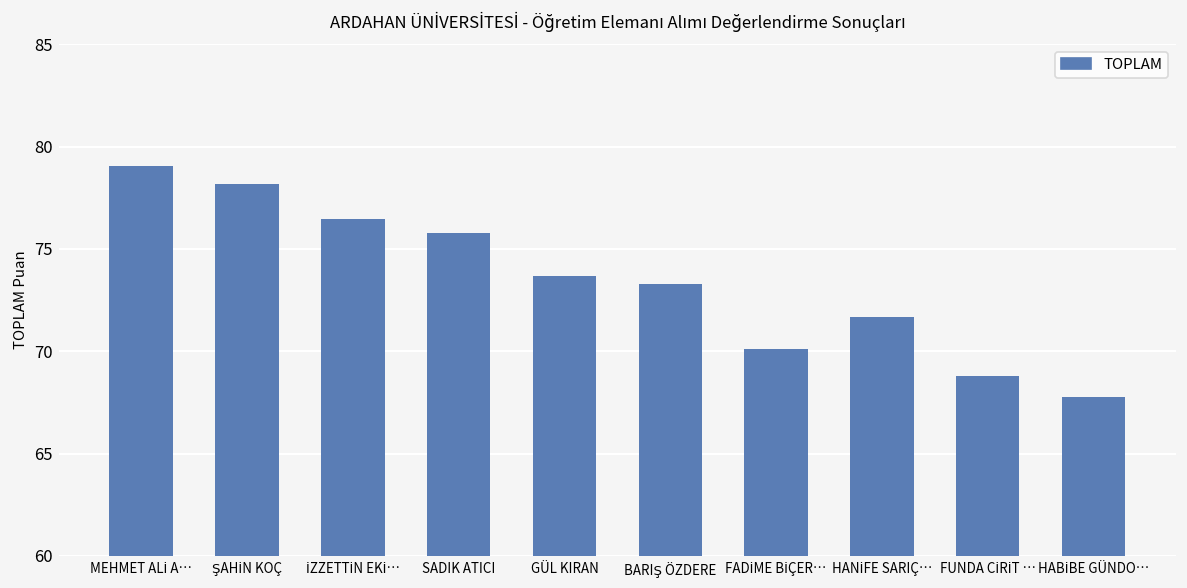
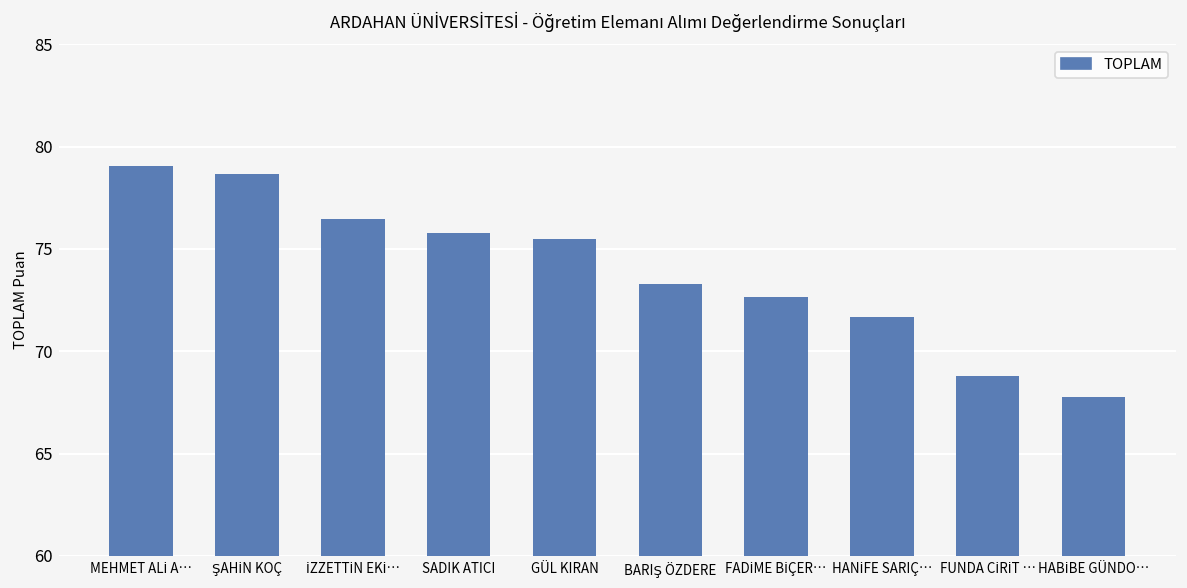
  {
    "MEHMET ALİ A…": 79.0,
-   "ŞAHİN KOÇ": 78.2,
+   "ŞAHİN KOÇ": 78.7,
    "İZZETTİN EKİ…": 76.5,
    "SADIK ATICI": 75.8,
-   "GÜL KIRAN": 73.7,
+   "GÜL KIRAN": 75.5,
    "BARIŞ ÖZDERE": 73.3,
-   "FADİME BİÇER…": 70.1,
+   "FADİME BİÇER…": 72.6,
    "HANİFE SARIÇ…": 71.7,
    "FUNDA CİRİT …": 68.8,
    "HABİBE GÜNDO…": 67.7
  }
